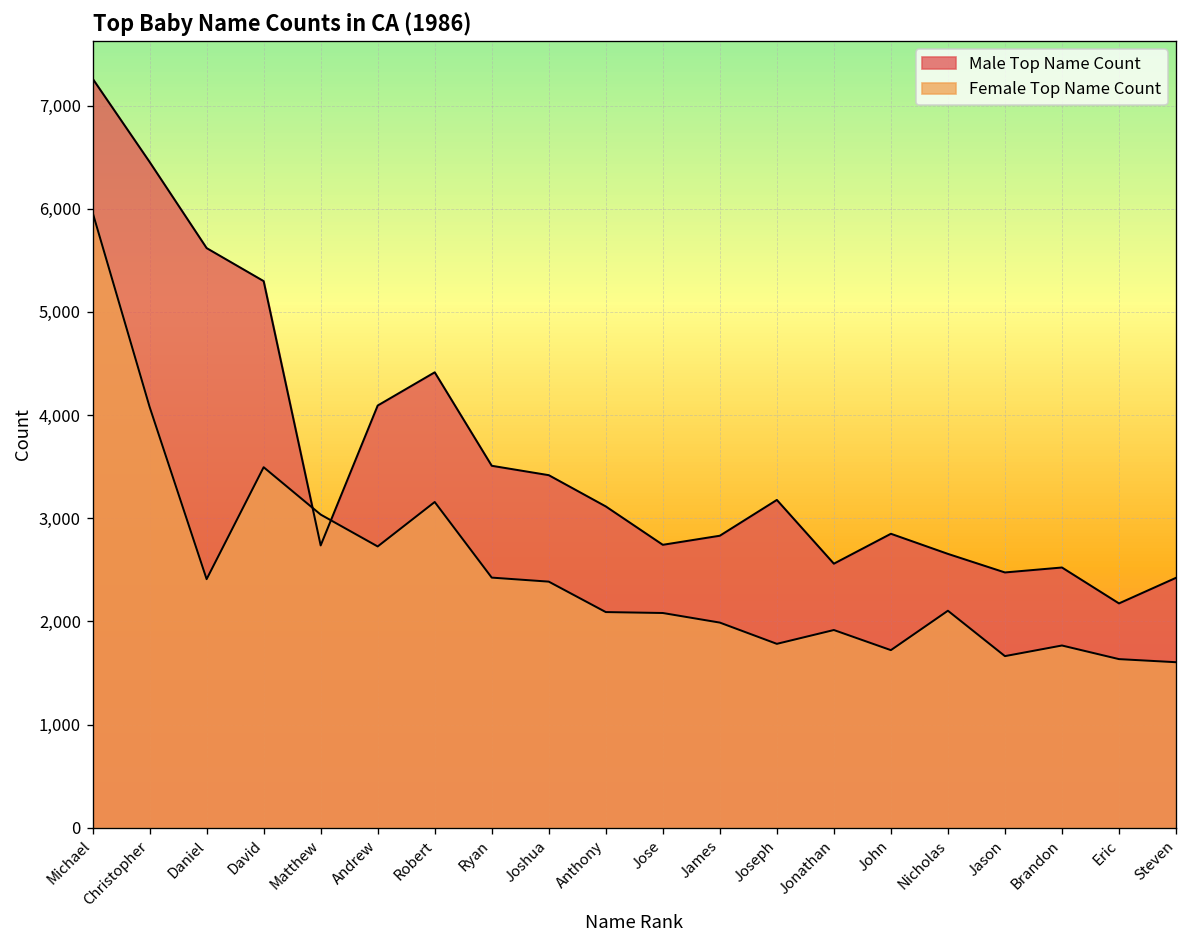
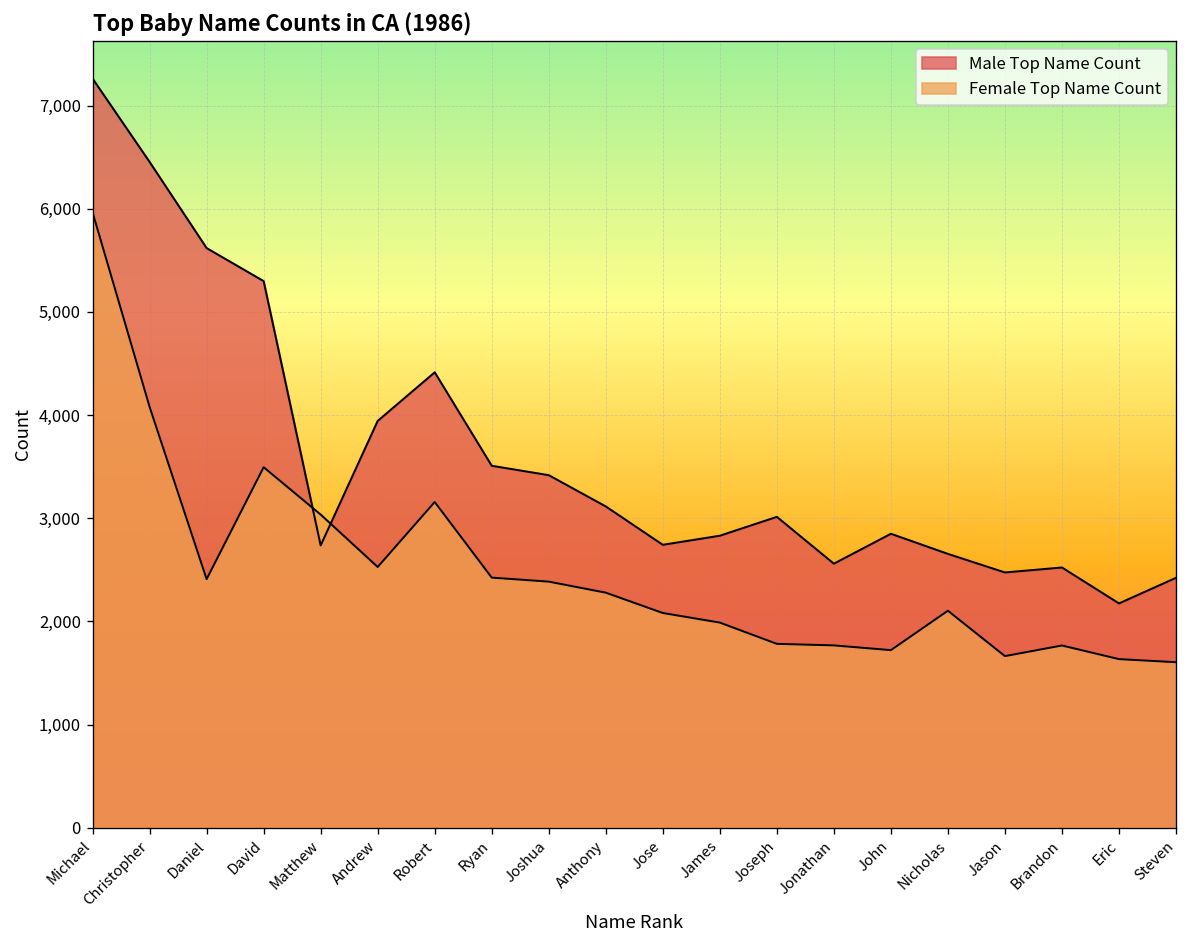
  {
    "Male Top Name Count": {
      "Michael": "7,300",
      "Christopher": "6,500",
      "Daniel": "5,600",
      "David": "5,300",
      "Matthew": "2,700",
-     "Andrew": "4,100",
+     "Andrew": "3,900",
      "Robert": "4,400",
      "Ryan": "3,500",
      "Joshua": "3,400",
      "Anthony": "3,100",
      "Jose": "2,700",
      "James": "2,800",
-     "Joseph": "3,200",
+     "Joseph": "3,000",
      "Jonathan": "2,600",
      "John": "2,800",
      "Nicholas": "2,700",
      "Jason": "2,500",
      "Brandon": "2,500",
      "Eric": "2,200",
      "Steven": "2,400"
    },
    "Female Top Name Count": {
      "Michael": "6,000",
      "Christopher": "4,100",
      "Daniel": "2,400",
      "David": "3,500",
      "Matthew": "3,000",
-     "Andrew": "2,700",
+     "Andrew": "2,500",
      "Robert": "3,200",
      "Ryan": "2,400",
      "Joshua": "2,400",
-     "Anthony": "2,100",
+     "Anthony": "2,300",
      "Jose": "2,100",
      "James": "2,000",
      "Joseph": "1,800",
-     "Jonathan": "1,900",
+     "Jonathan": "1,800",
      "John": "1,700",
      "Nicholas": "2,100",
      "Jason": "1,700",
      "Brandon": "1,800",
      "Eric": "1,600",
      "Steven": "1,600"
    }
  }
